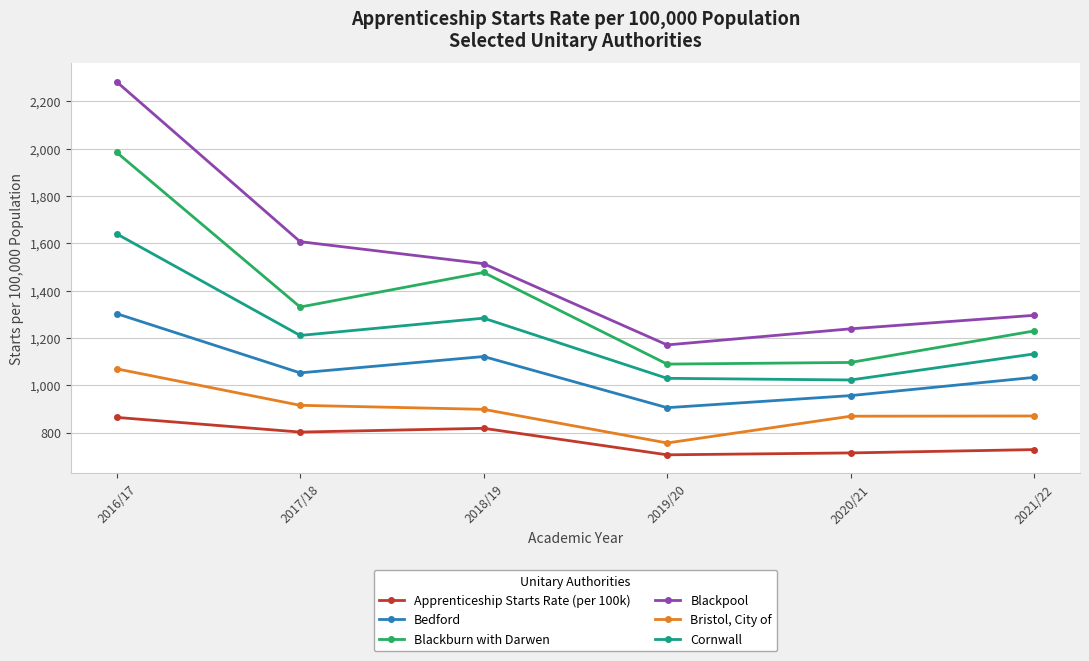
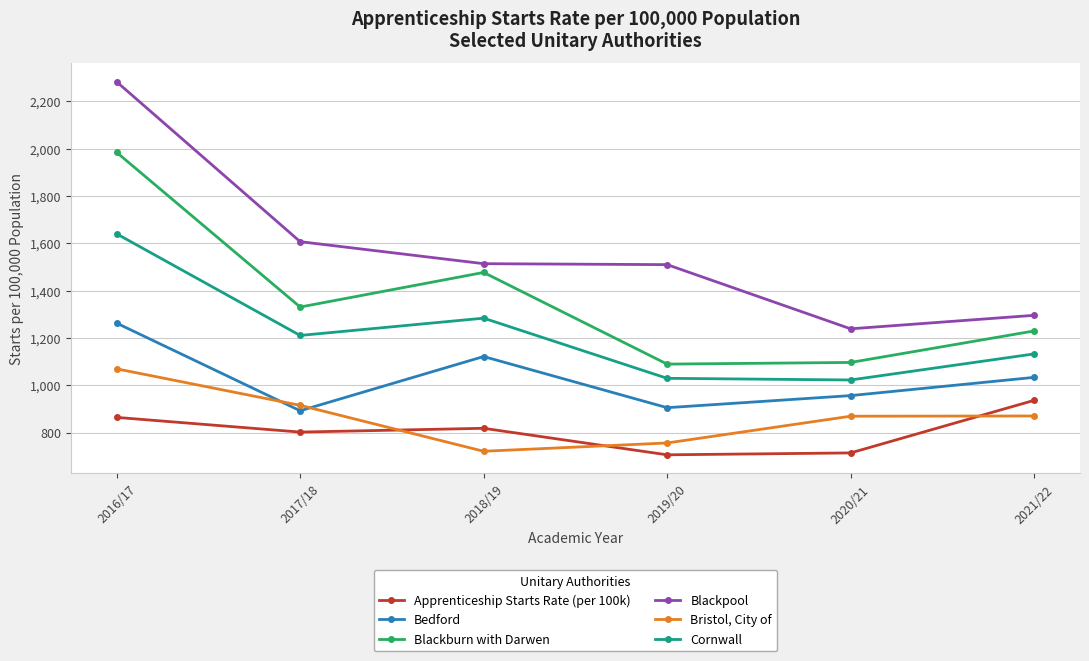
  {
    "Apprenticeship Starts Rate (per 100k)": {
      "2016/17": "870",
      "2017/18": "800",
      "2018/19": "820",
      "2019/20": "710",
      "2020/21": "720",
-     "2021/22": "730"
+     "2021/22": "940"
    },
    "Bedford": {
-     "2016/17": "1,300",
-     "2017/18": "1,050",
+     "2016/17": "1,260",
+     "2017/18": "890",
      "2018/19": "1,120",
      "2019/20": "910",
      "2020/21": "960",
      "2021/22": "1,030"
    },
    "Blackpool": {
      "2016/17": "2,280",
      "2017/18": "1,610",
      "2018/19": "1,510",
-     "2019/20": "1,170",
+     "2019/20": "1,510",
      "2020/21": "1,240",
      "2021/22": "1,300"
    },
    "Bristol, City of": {
      "2016/17": "1,070",
      "2017/18": "920",
-     "2018/19": "900",
+     "2018/19": "720",
      "2019/20": "760",
      "2020/21": "870",
      "2021/22": "870"
    }
  }
